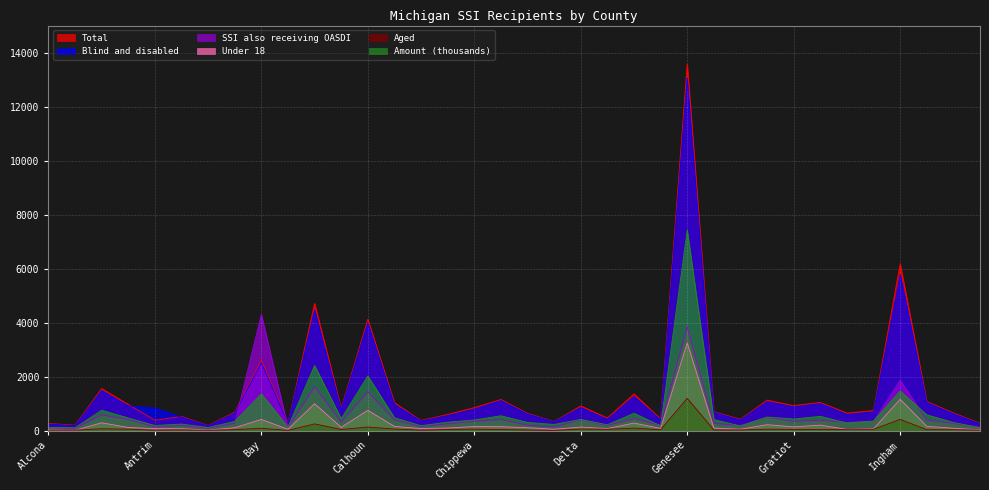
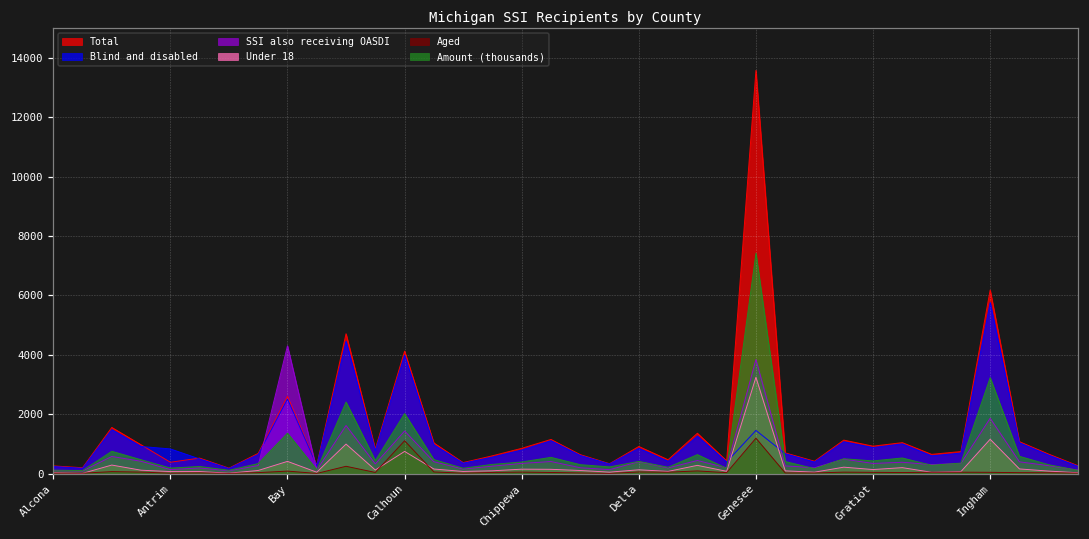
  {
    "Total": {
      "Antrim": 400,
      "Calhoun": 4100,
      "Genesee": 13600,
      "Ingham": 6200
    },
    "Blind and disabled": {
      "Antrim": 800,
      "Calhoun": 4000,
-     "Genesee": 13100,
+     "Genesee": 1500,
      "Ingham": 5800
    },
    "SSI also receiving OASDI": {
      "Bay": 4300,
      "Calhoun": 1400,
      "Genesee": 3800,
      "Ingham": 1900
    },
    "Under 18": {
      "Bay": 400,
      "Calhoun": 800,
      "Chippewa": 200,
      "Genesee": 3200,
      "Ingham": 1200
    },
    "Aged": {
      "Bay": 100,
-     "Calhoun": 100,
+     "Calhoun": 1100,
      "Chippewa": 100,
      "Genesee": 1200,
-     "Ingham": 400
+     "Ingham": 0
    },
    "Amount (thousands)": {
      "Bay": 1400,
      "Calhoun": 2000,
      "Genesee": 7400,
-     "Ingham": 1500
+     "Ingham": 3200
    }
  }
